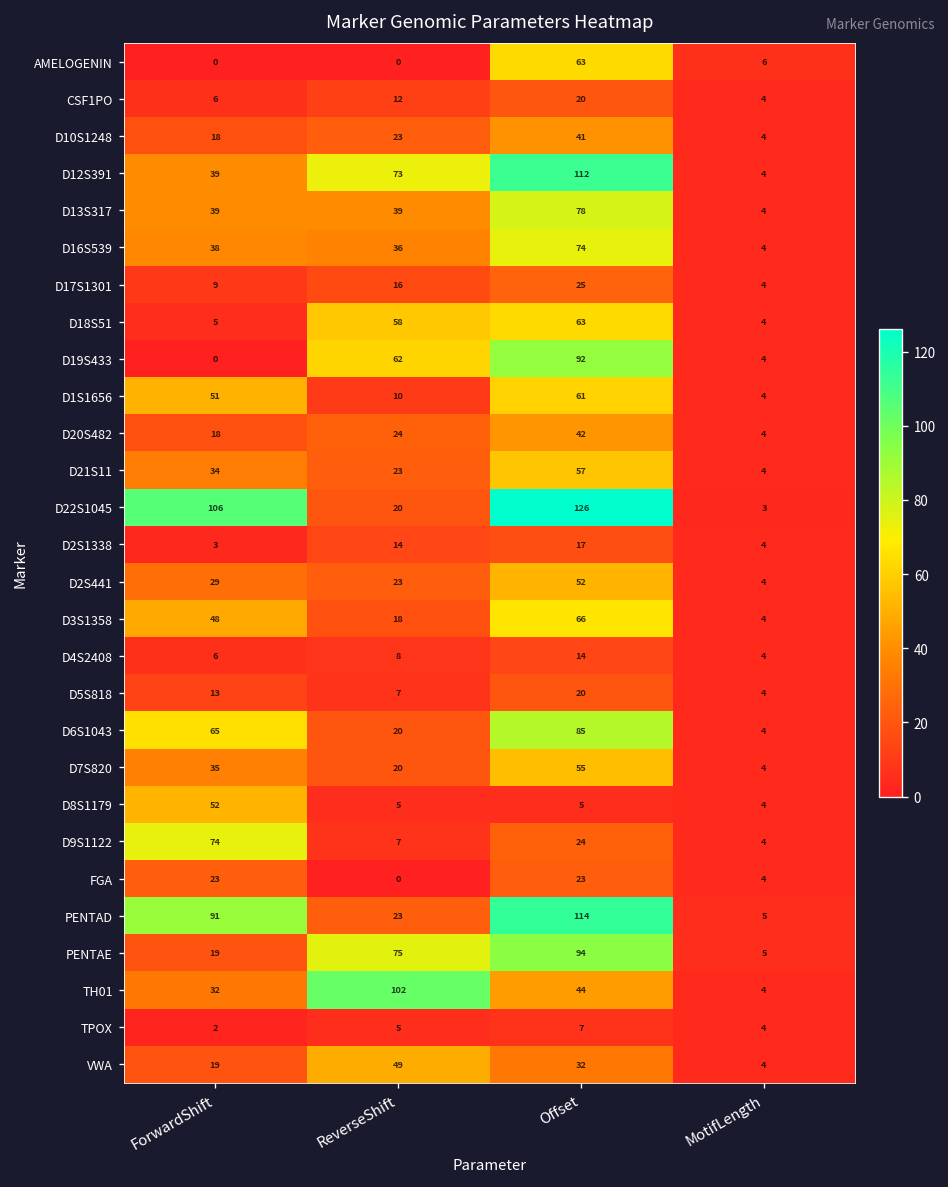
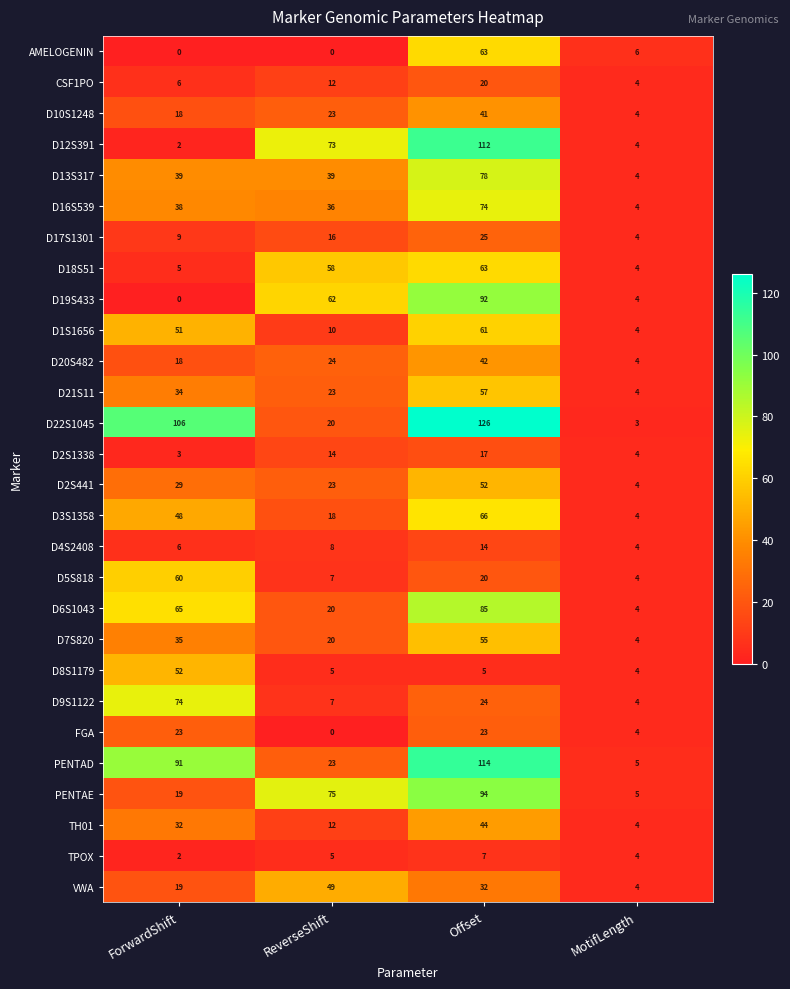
  {
    "AMELOGENIN": {
      "ForwardShift": 0,
      "ReverseShift": 0,
      "Offset": 63,
      "MotifLength": 6
    },
    "CSF1PO": {
      "ForwardShift": 6,
      "ReverseShift": 12,
      "Offset": 20,
      "MotifLength": 4
    },
    "D10S1248": {
      "ForwardShift": 18,
      "ReverseShift": 23,
      "Offset": 41,
      "MotifLength": 4
    },
    "D12S391": {
-     "ForwardShift": 39,
+     "ForwardShift": 2,
      "ReverseShift": 73,
      "Offset": 112,
      "MotifLength": 4
    },
    "D13S317": {
      "ForwardShift": 39,
      "ReverseShift": 39,
      "Offset": 78,
      "MotifLength": 4
    },
    "D16S539": {
      "ForwardShift": 38,
      "ReverseShift": 36,
      "Offset": 74,
      "MotifLength": 4
    },
    "D17S1301": {
      "ForwardShift": 9,
      "ReverseShift": 16,
      "Offset": 25,
      "MotifLength": 4
    },
    "D18S51": {
      "ForwardShift": 5,
      "ReverseShift": 58,
      "Offset": 63,
      "MotifLength": 4
    },
    "D19S433": {
      "ForwardShift": 0,
      "ReverseShift": 62,
      "Offset": 92,
      "MotifLength": 4
    },
    "D1S1656": {
      "ForwardShift": 51,
      "ReverseShift": 10,
      "Offset": 61,
      "MotifLength": 4
    },
    "D20S482": {
      "ForwardShift": 18,
      "ReverseShift": 24,
      "Offset": 42,
      "MotifLength": 4
    },
    "D21S11": {
      "ForwardShift": 34,
      "ReverseShift": 23,
      "Offset": 57,
      "MotifLength": 4
    },
    "D22S1045": {
      "ForwardShift": 106,
      "ReverseShift": 20,
      "Offset": 126,
      "MotifLength": 3
    },
    "D2S1338": {
      "ForwardShift": 3,
      "ReverseShift": 14,
      "Offset": 17,
      "MotifLength": 4
    },
    "D2S441": {
      "ForwardShift": 29,
      "ReverseShift": 23,
      "Offset": 52,
      "MotifLength": 4
    },
    "D3S1358": {
      "ForwardShift": 48,
      "ReverseShift": 18,
      "Offset": 66,
      "MotifLength": 4
    },
    "D4S2408": {
      "ForwardShift": 6,
      "ReverseShift": 8,
      "Offset": 14,
      "MotifLength": 4
    },
    "D5S818": {
-     "ForwardShift": 13,
+     "ForwardShift": 60,
      "ReverseShift": 7,
      "Offset": 20,
      "MotifLength": 4
    },
    "D6S1043": {
      "ForwardShift": 65,
      "ReverseShift": 20,
      "Offset": 85,
      "MotifLength": 4
    },
    "D7S820": {
      "ForwardShift": 35,
      "ReverseShift": 20,
      "Offset": 55,
      "MotifLength": 4
    },
    "D8S1179": {
      "ForwardShift": 52,
      "ReverseShift": 5,
      "Offset": 5,
      "MotifLength": 4
    },
    "D9S1122": {
      "ForwardShift": 74,
      "ReverseShift": 7,
      "Offset": 24,
      "MotifLength": 4
    },
    "FGA": {
      "ForwardShift": 23,
      "ReverseShift": 0,
      "Offset": 23,
      "MotifLength": 4
    },
    "PENTAD": {
      "ForwardShift": 91,
      "ReverseShift": 23,
      "Offset": 114,
      "MotifLength": 5
    },
    "PENTAE": {
      "ForwardShift": 19,
      "ReverseShift": 75,
      "Offset": 94,
      "MotifLength": 5
    },
    "TH01": {
      "ForwardShift": 32,
-     "ReverseShift": 102,
+     "ReverseShift": 12,
      "Offset": 44,
      "MotifLength": 4
    },
    "TPOX": {
      "ForwardShift": 2,
      "ReverseShift": 5,
      "Offset": 7,
      "MotifLength": 4
    },
    "VWA": {
      "ForwardShift": 19,
      "ReverseShift": 49,
      "Offset": 32,
      "MotifLength": 4
    }
  }
